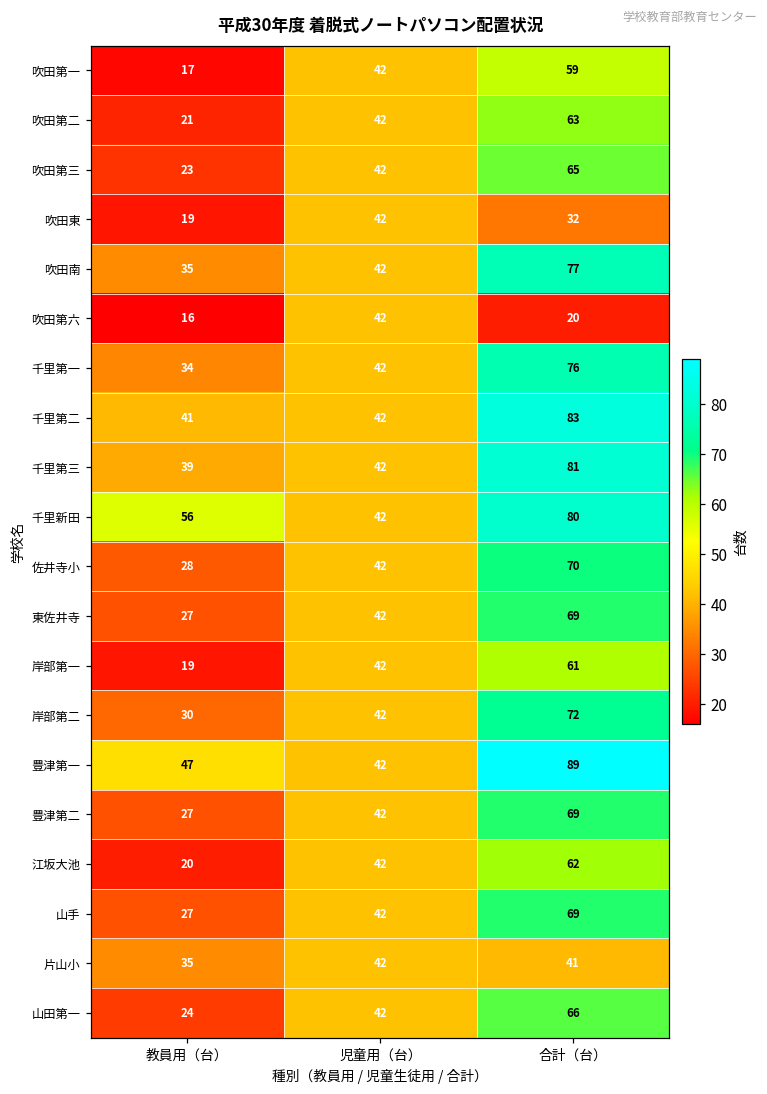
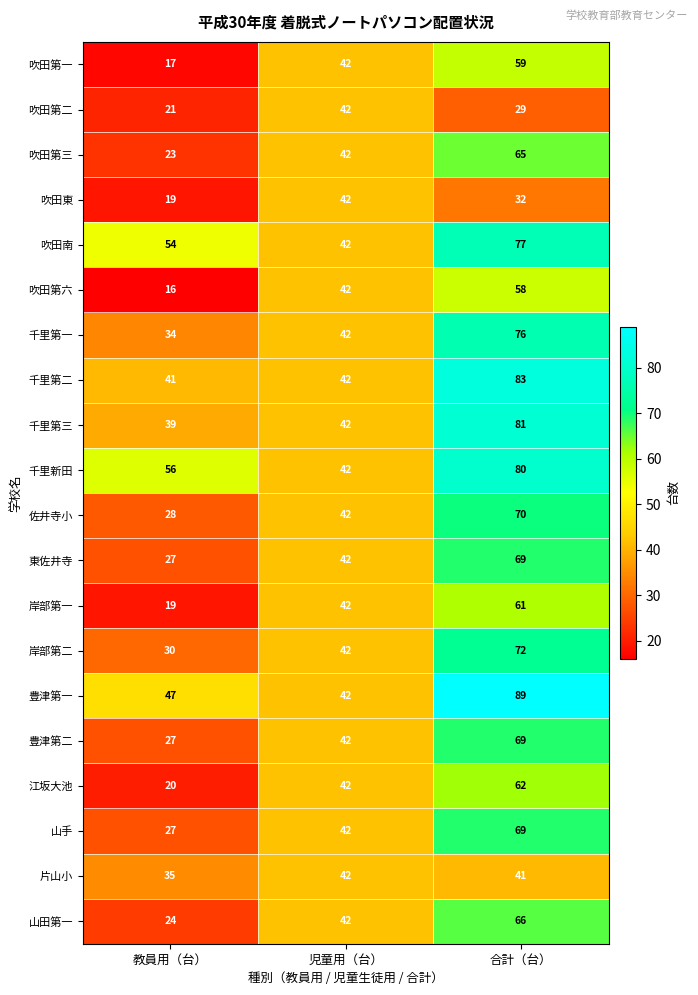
  {
    "吹田第一": {
      "教員用（台）": 17,
      "児童用（台）": 42,
      "合計（台）": 59
    },
    "吹田第二": {
      "教員用（台）": 21,
      "児童用（台）": 42,
-     "合計（台）": 63
+     "合計（台）": 29
    },
    "吹田第三": {
      "教員用（台）": 23,
      "児童用（台）": 42,
      "合計（台）": 65
    },
    "吹田東": {
      "教員用（台）": 19,
      "児童用（台）": 42,
      "合計（台）": 32
    },
    "吹田南": {
-     "教員用（台）": 35,
+     "教員用（台）": 54,
      "児童用（台）": 42,
      "合計（台）": 77
    },
    "吹田第六": {
      "教員用（台）": 16,
      "児童用（台）": 42,
-     "合計（台）": 20
+     "合計（台）": 58
    },
    "千里第一": {
      "教員用（台）": 34,
      "児童用（台）": 42,
      "合計（台）": 76
    },
    "千里第二": {
      "教員用（台）": 41,
      "児童用（台）": 42,
      "合計（台）": 83
    },
    "千里第三": {
      "教員用（台）": 39,
      "児童用（台）": 42,
      "合計（台）": 81
    },
    "千里新田": {
      "教員用（台）": 56,
      "児童用（台）": 42,
      "合計（台）": 80
    },
    "佐井寺小": {
      "教員用（台）": 28,
      "児童用（台）": 42,
      "合計（台）": 70
    },
    "東佐井寺": {
      "教員用（台）": 27,
      "児童用（台）": 42,
      "合計（台）": 69
    },
    "岸部第一": {
      "教員用（台）": 19,
      "児童用（台）": 42,
      "合計（台）": 61
    },
    "岸部第二": {
      "教員用（台）": 30,
      "児童用（台）": 42,
      "合計（台）": 72
    },
    "豊津第一": {
      "教員用（台）": 47,
      "児童用（台）": 42,
      "合計（台）": 89
    },
    "豊津第二": {
      "教員用（台）": 27,
      "児童用（台）": 42,
      "合計（台）": 69
    },
    "江坂大池": {
      "教員用（台）": 20,
      "児童用（台）": 42,
      "合計（台）": 62
    },
    "山手": {
      "教員用（台）": 27,
      "児童用（台）": 42,
      "合計（台）": 69
    },
    "片山小": {
      "教員用（台）": 35,
      "児童用（台）": 42,
      "合計（台）": 41
    },
    "山田第一": {
      "教員用（台）": 24,
      "児童用（台）": 42,
      "合計（台）": 66
    }
  }
